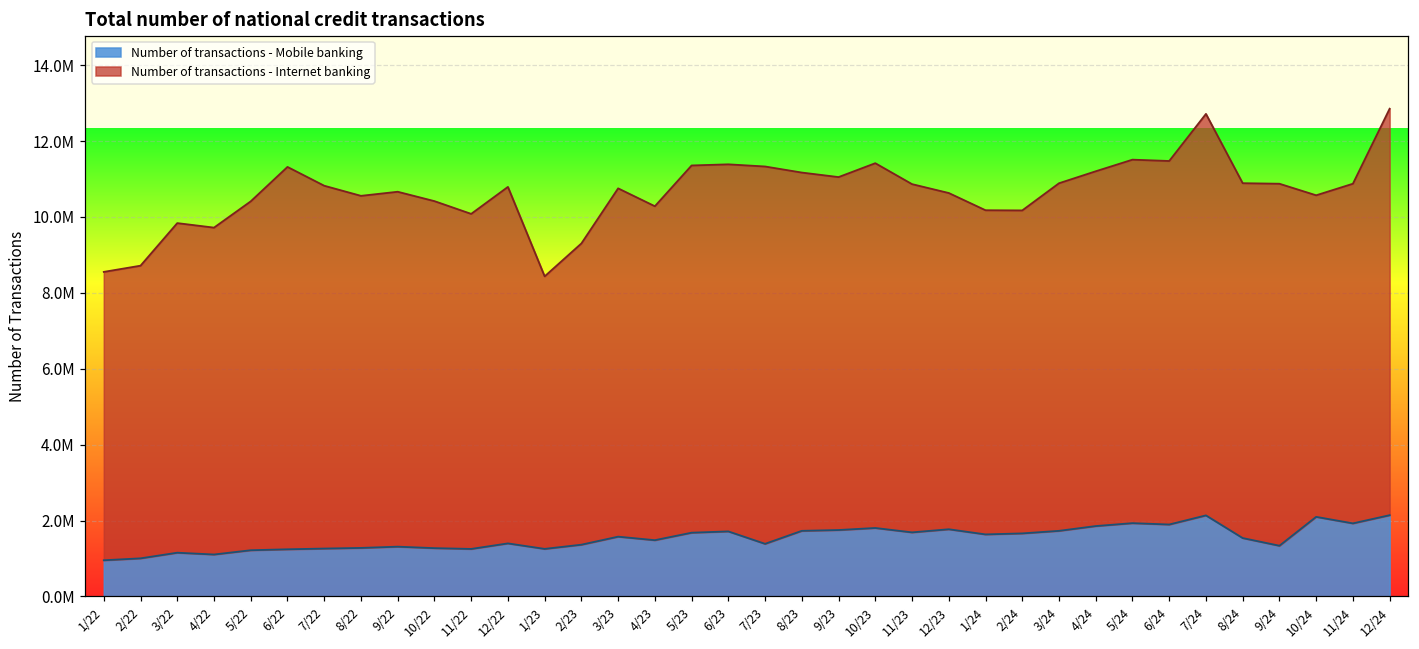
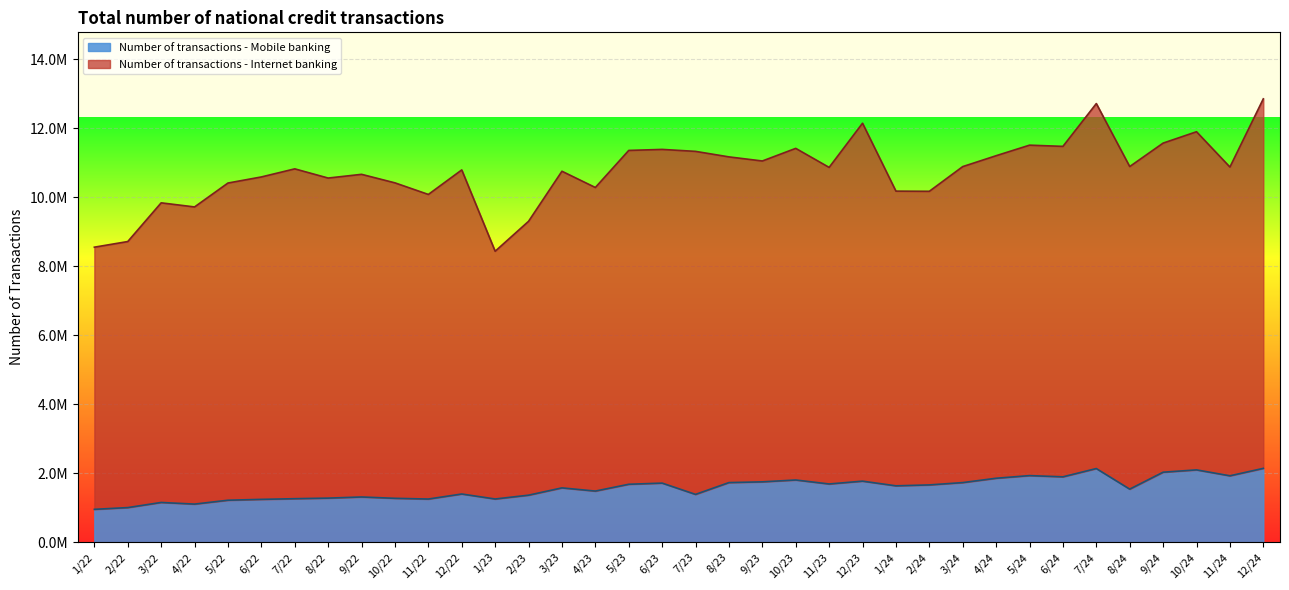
  {
    "Number of transactions - Mobile banking": {
      "1/22": 1000000,
      "2/22": 1000000,
      "3/22": 1200000,
      "4/22": 1100000,
      "5/22": 1200000,
      "6/22": 1200000,
      "7/22": 1300000,
      "8/22": 1300000,
      "9/22": 1300000,
      "10/22": 1300000,
      "11/22": 1300000,
      "12/22": 1400000,
      "1/23": 1300000,
      "2/23": 1400000,
      "3/23": 1600000,
      "4/23": 1500000,
      "5/23": 1700000,
      "6/23": 1700000,
      "7/23": 1400000,
      "8/23": 1700000,
      "9/23": 1700000,
      "10/23": 1800000,
      "11/23": 1700000,
      "12/23": 1800000,
      "1/24": 1600000,
      "2/24": 1700000,
      "3/24": 1700000,
      "4/24": 1900000,
      "5/24": 1900000,
      "6/24": 1900000,
      "7/24": 2100000,
      "8/24": 1500000,
-     "9/24": 1300000,
+     "9/24": 2000000,
      "10/24": 2100000,
      "11/24": 1900000,
      "12/24": 2100000
    },
    "Number of transactions - Internet banking": {
      "1/22": 7600000,
      "2/22": 7700000,
      "3/22": 8700000,
      "4/22": 8600000,
      "5/22": 9200000,
-     "6/22": 10100000,
+     "6/22": 9300000,
      "7/22": 9600000,
      "8/22": 9300000,
      "9/22": 9400000,
      "10/22": 9100000,
      "11/22": 8800000,
      "12/22": 9400000,
      "1/23": 7200000,
      "2/23": 7900000,
      "3/23": 9200000,
      "4/23": 8800000,
      "5/23": 9700000,
      "6/23": 9700000,
      "7/23": 9900000,
      "8/23": 9400000,
      "9/23": 9300000,
      "10/23": 9600000,
      "11/23": 9200000,
-     "12/23": 8900000,
+     "12/23": 10400000,
      "1/24": 8500000,
      "2/24": 8500000,
      "3/24": 9200000,
      "4/24": 9400000,
      "5/24": 9600000,
      "6/24": 9600000,
      "7/24": 10600000,
      "8/24": 9400000,
      "9/24": 9500000,
-     "10/24": 8500000,
+     "10/24": 9800000,
      "11/24": 9000000,
      "12/24": 10700000
    }
  }
